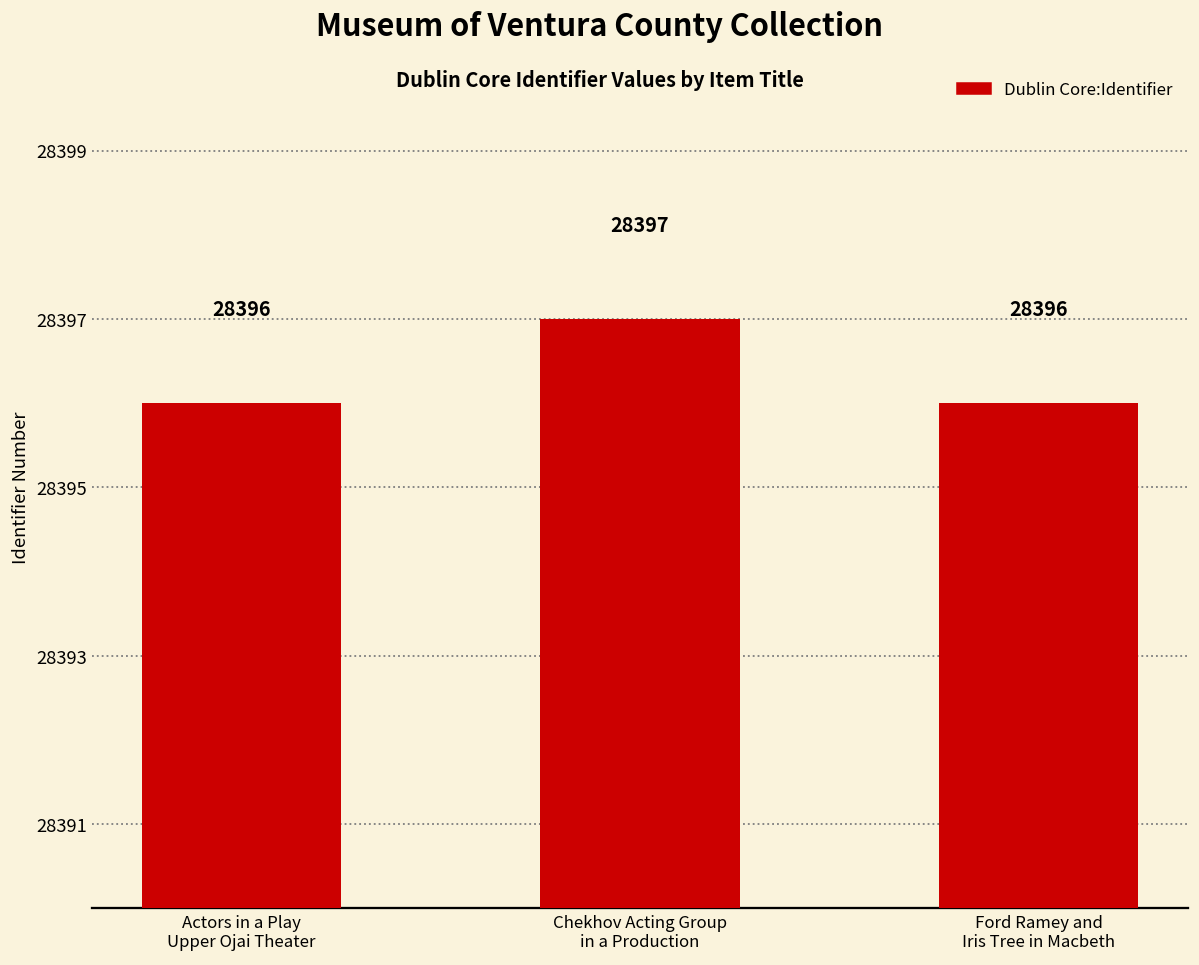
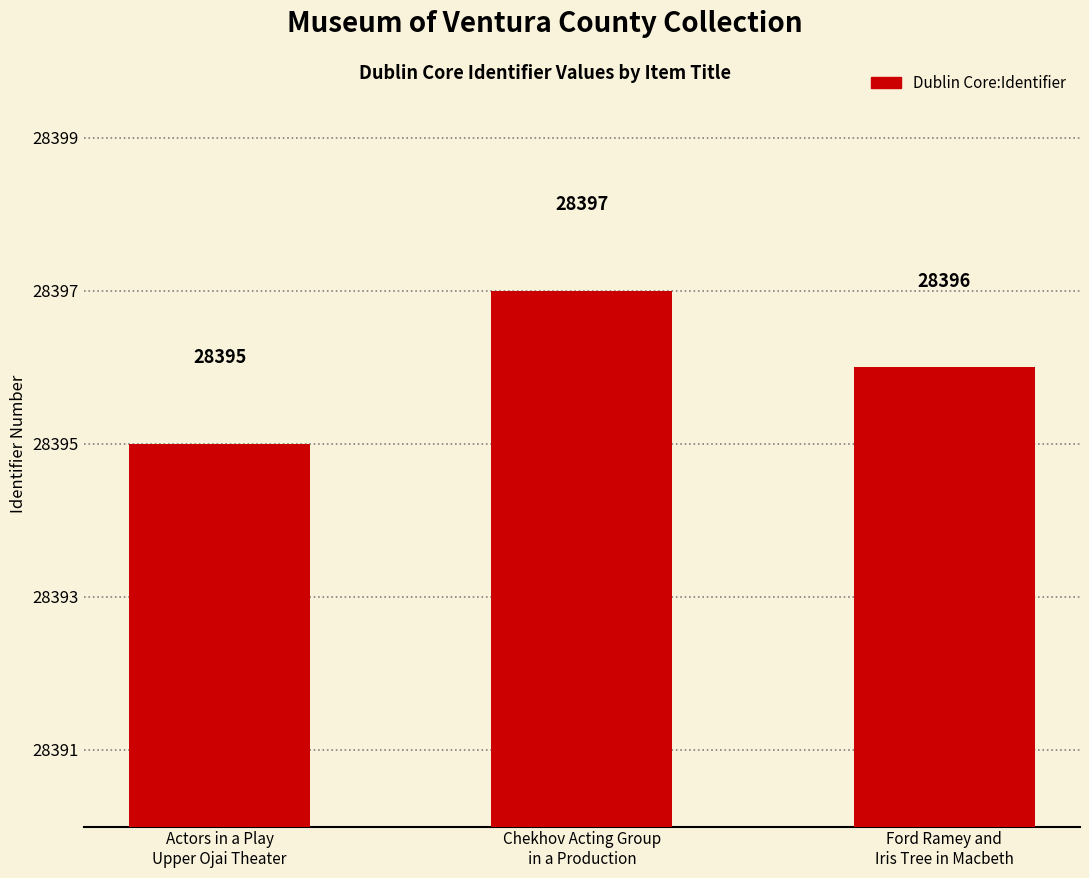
  {
-   "Actors in a Play Upper Ojai Theater": 28396
+   "Actors in a Play Upper Ojai Theater": 28395
  }
